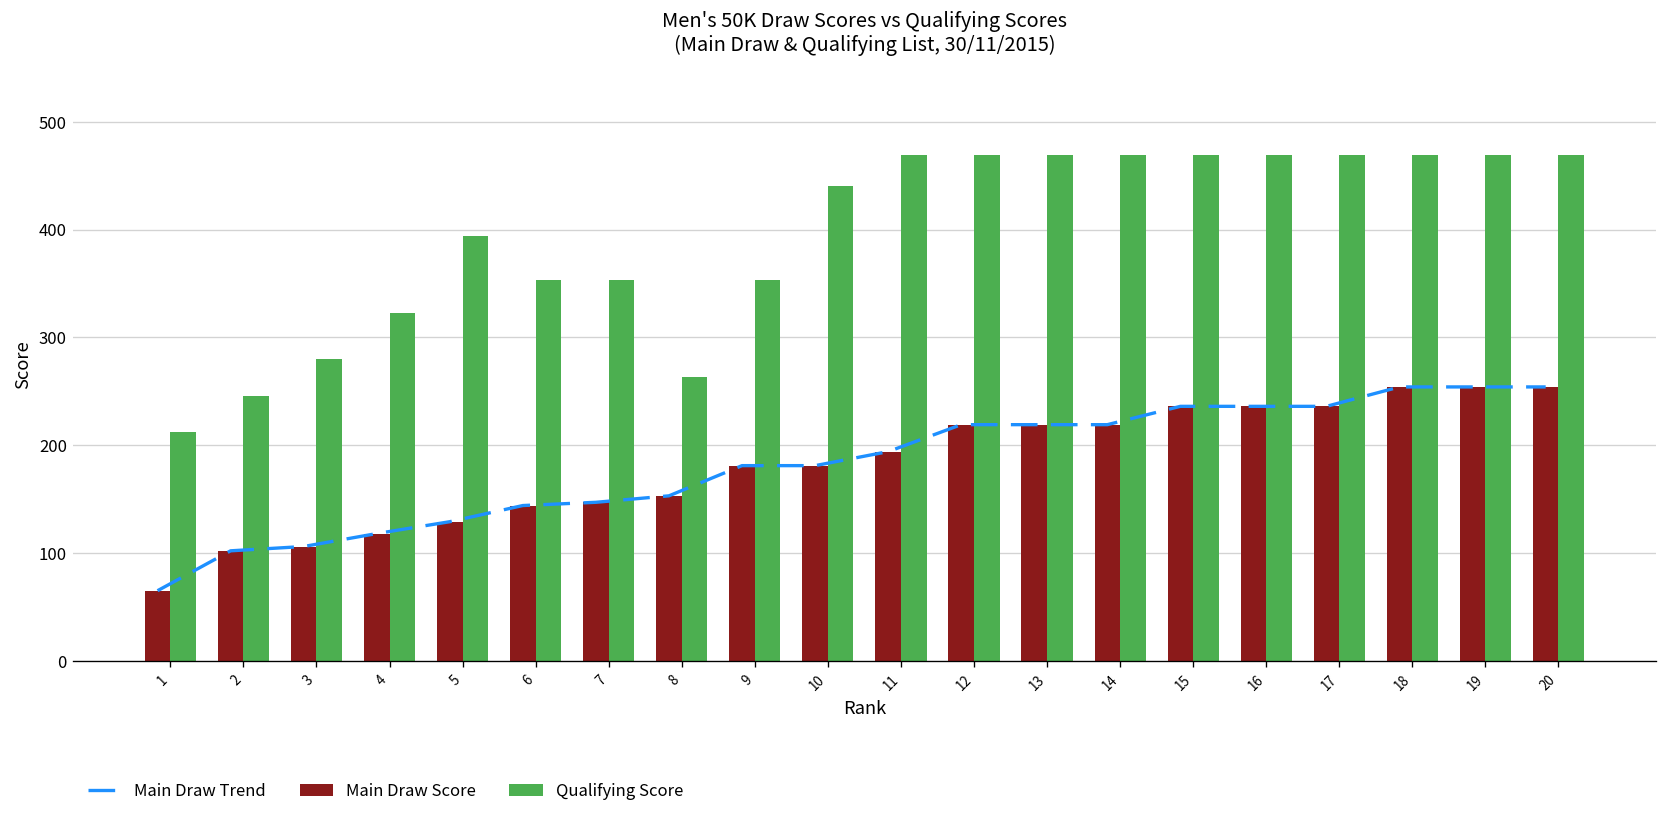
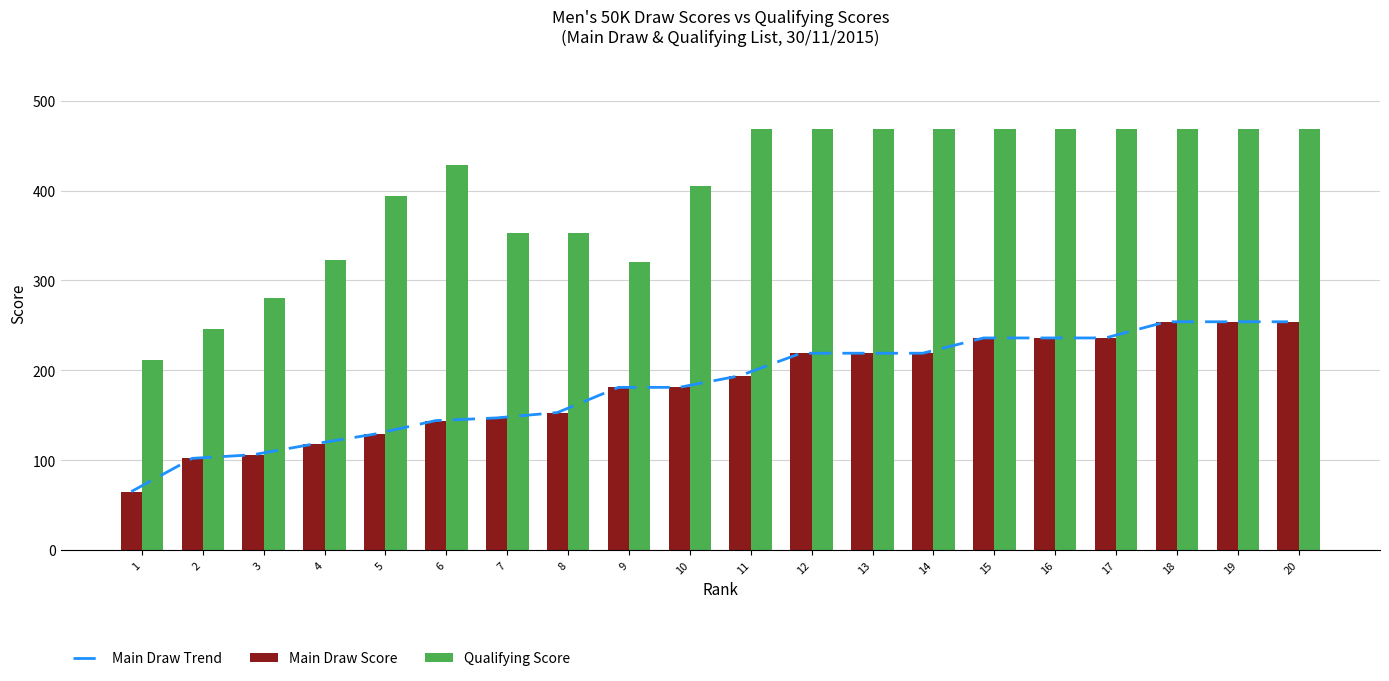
  {
    "Main Draw Score": {
      "1": 70,
      "2": 100,
      "3": 110,
      "4": 120,
      "5": 130,
      "6": 140,
      "7": 150,
      "8": 150,
      "9": 180,
      "10": 180,
      "11": 190,
      "12": 220,
      "13": 220,
      "14": 220,
      "15": 240,
      "16": 240,
      "17": 240,
      "18": 250,
      "19": 250,
      "20": 250
    },
    "Qualifying Score": {
      "1": 210,
      "2": 250,
      "3": 280,
      "4": 320,
      "5": 390,
-     "6": 350,
+     "6": 430,
      "7": 350,
-     "8": 260,
-     "9": 350,
-     "10": 440,
+     "8": 350,
+     "9": 320,
+     "10": 410,
      "11": 470,
      "12": 470,
      "13": 470,
      "14": 470,
      "15": 470,
      "16": 470,
      "17": 470,
      "18": 470,
      "19": 470,
      "20": 470
    }
  }
